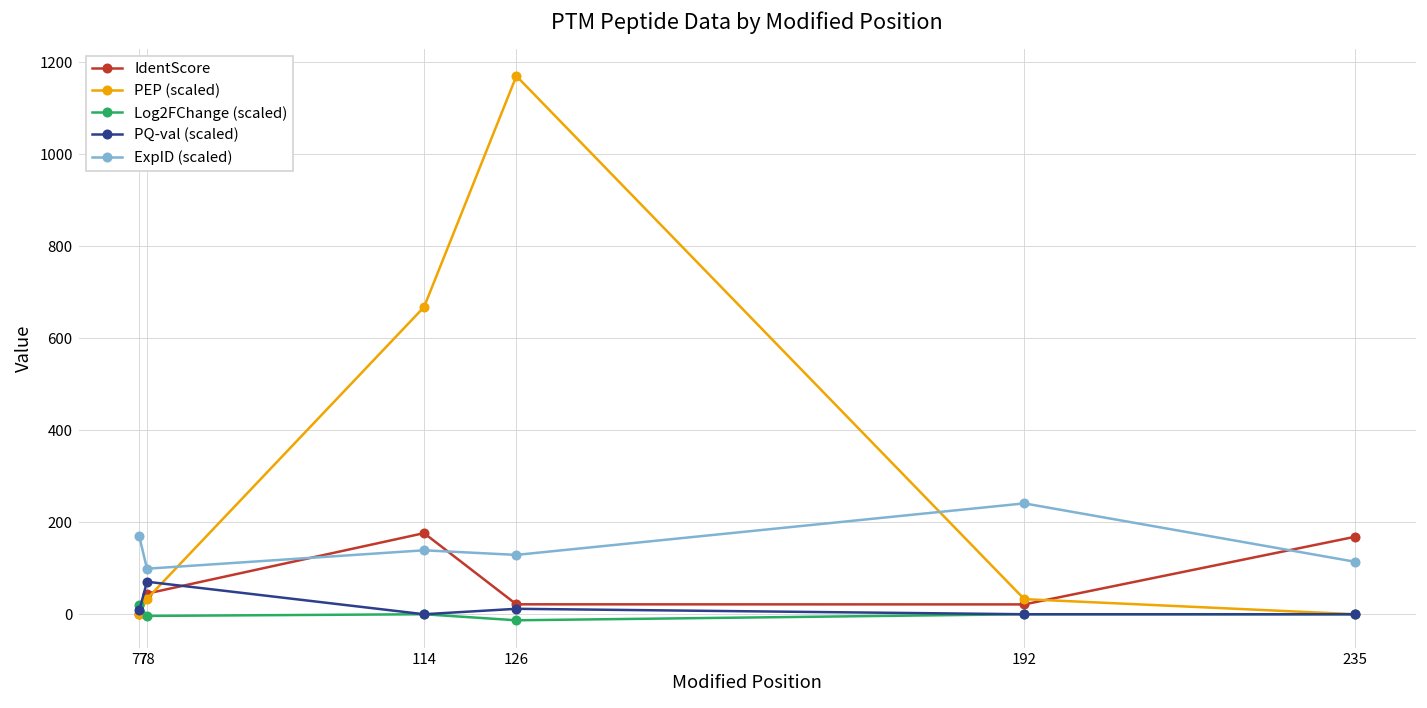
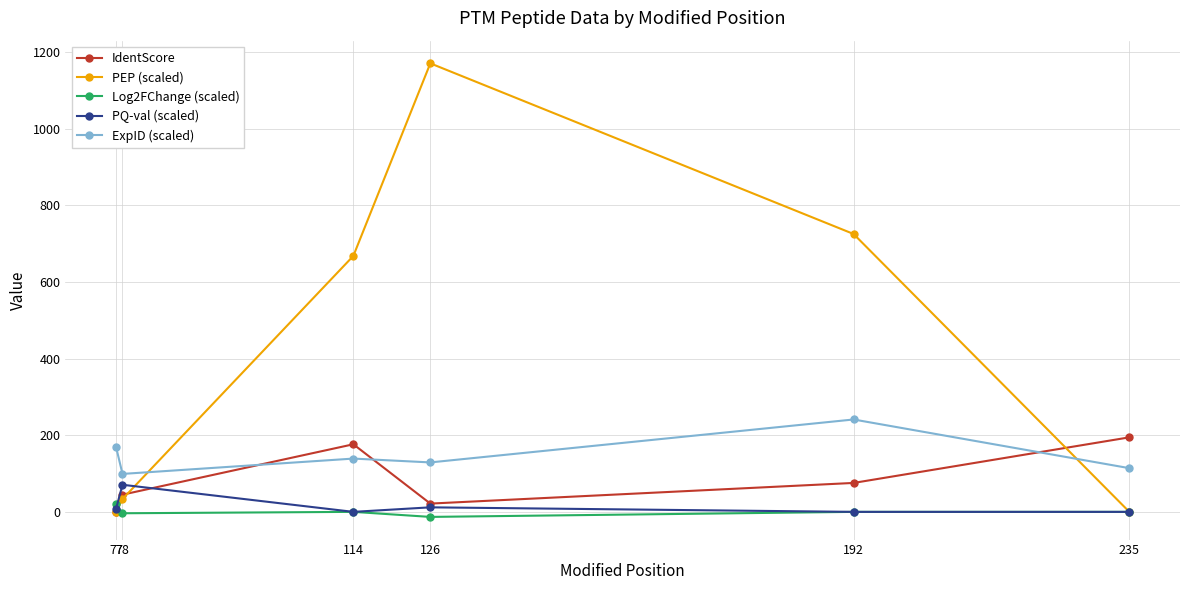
  {
    "IdentScore": {
      "114": 180,
      "126": 20,
-     "192": 20,
-     "235": 170
+     "192": 80,
+     "235": 190
    },
    "PEP (scaled)": {
      "114": 670,
      "126": 1170,
-     "192": 30
+     "192": 720
    },
    "Log2FChange (scaled)": {
      "126": -10
    },
    "PQ-val (scaled)": {
      "126": 10
    },
    "ExpID (scaled)": {
      "114": 140,
      "126": 130,
      "192": 240,
      "235": 110
    }
  }
